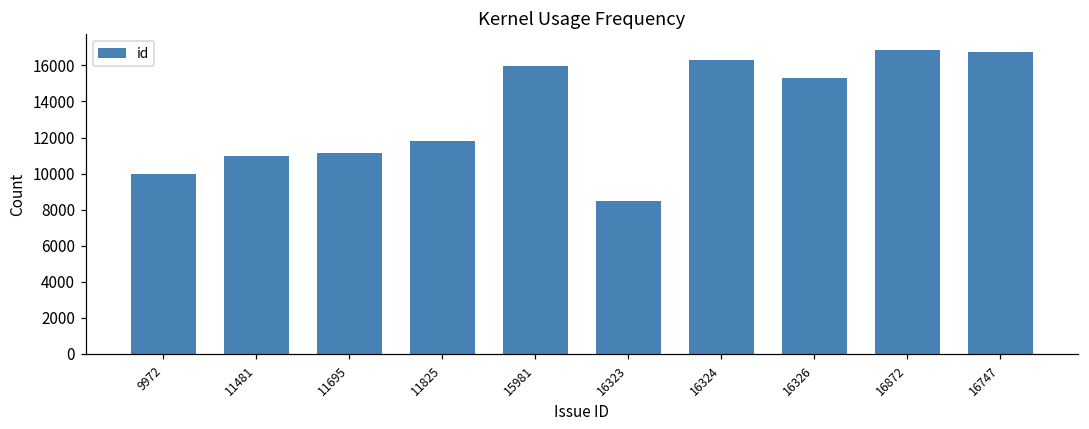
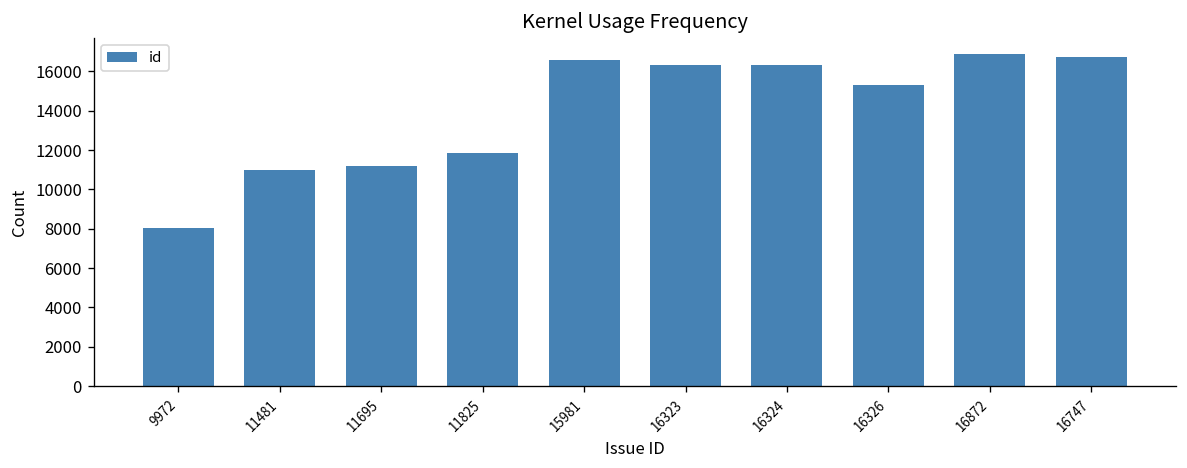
  {
-   "9972": 10000,
+   "9972": 8000,
    "11481": 11000,
    "11695": 11200,
    "11825": 11800,
-   "15981": 16000,
-   "16323": 8500,
+   "15981": 16600,
+   "16323": 16300,
    "16324": 16300,
    "16326": 15300,
    "16872": 16900,
    "16747": 16700
  }
